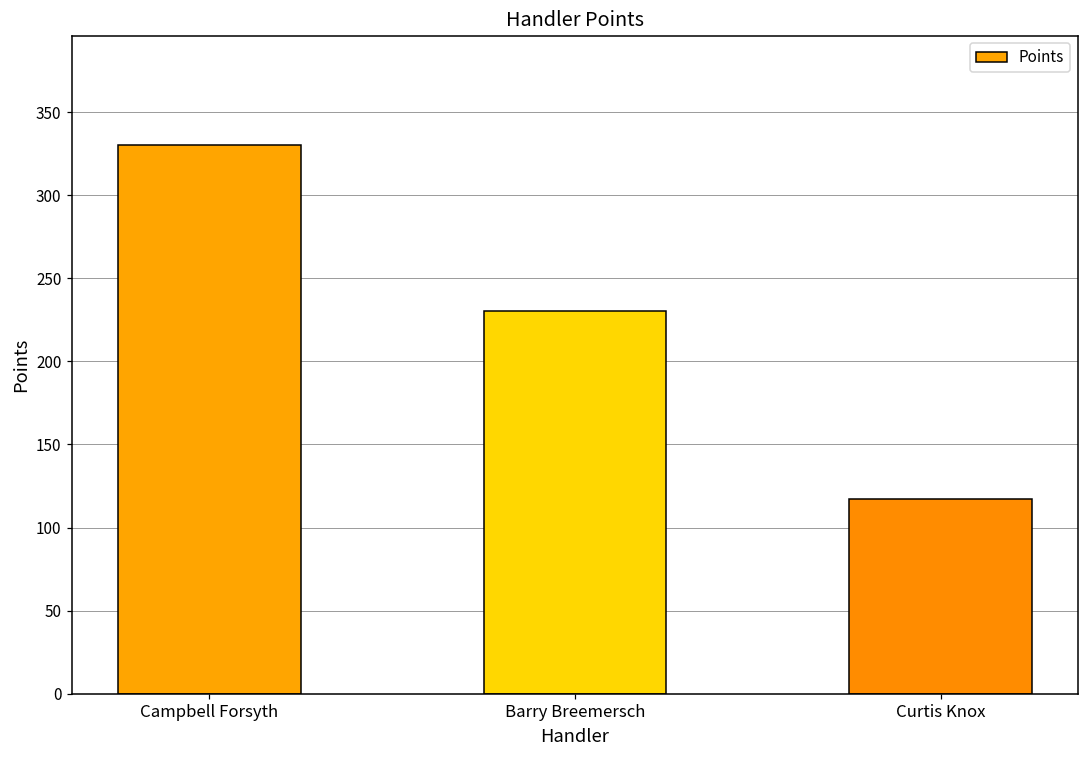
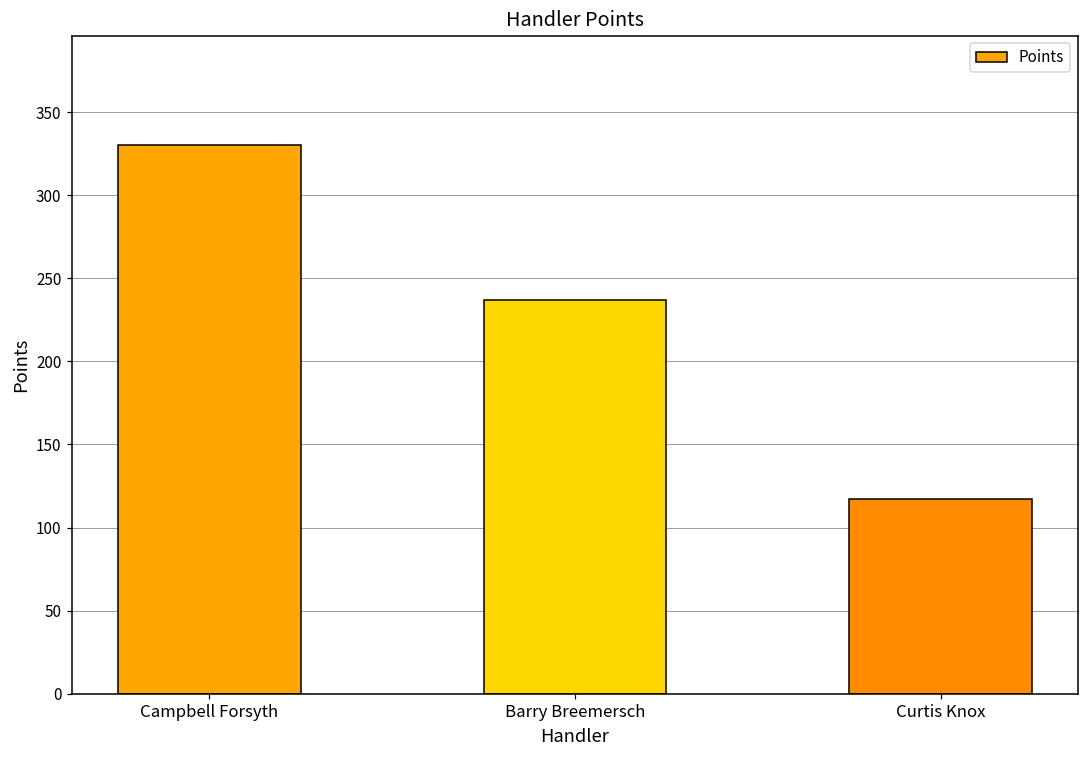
  {
    "Campbell Forsyth": 330,
-   "Barry Breemersch": 230,
+   "Barry Breemersch": 237,
    "Curtis Knox": 117
  }
